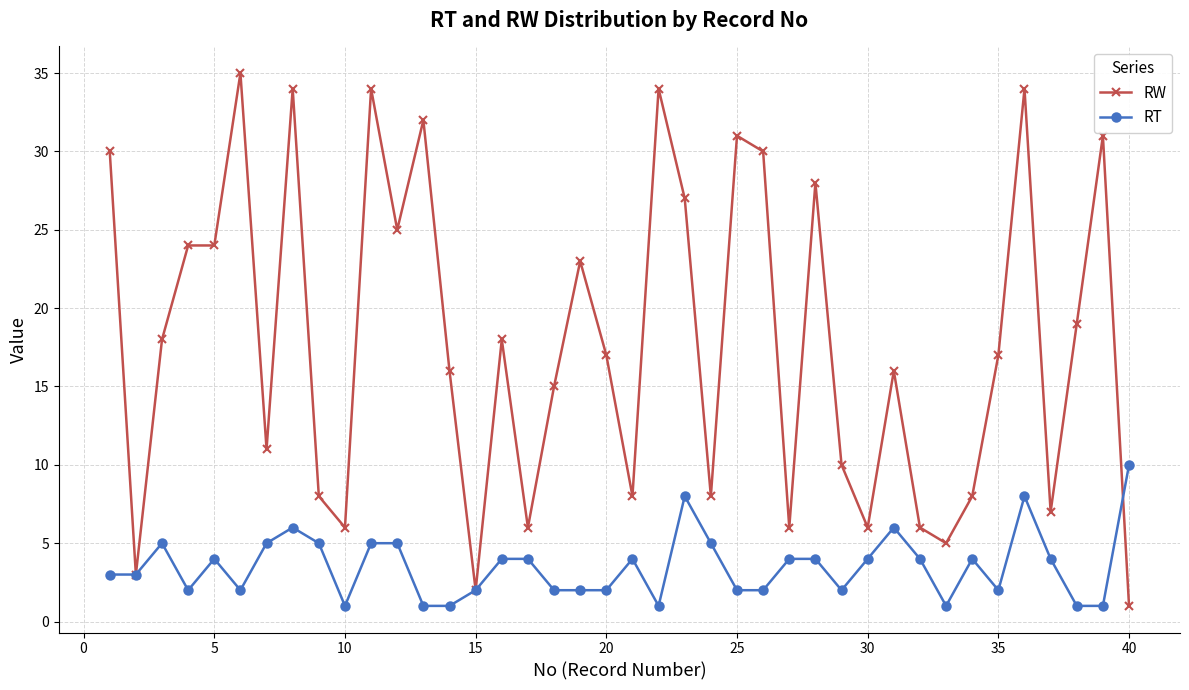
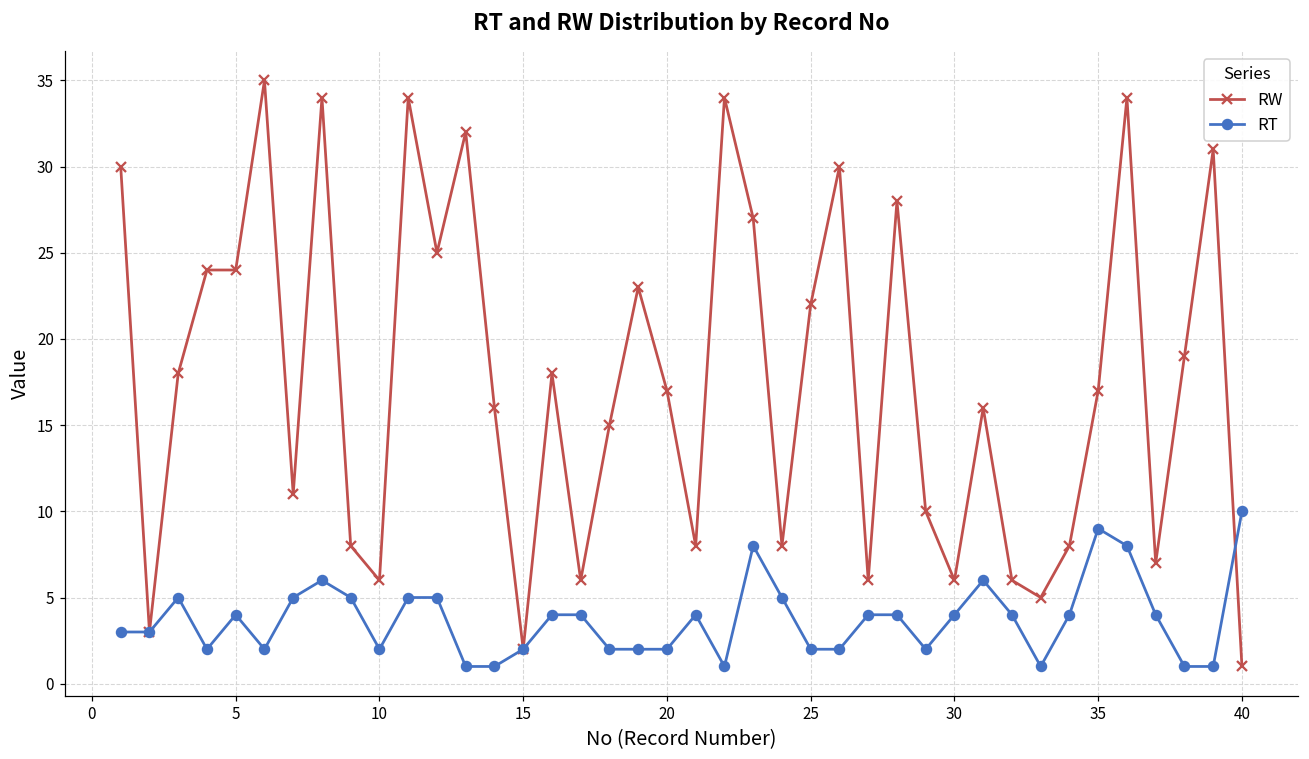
  {
    "RW": {
      "5": 24,
      "10": 6,
      "20": 17,
-     "25": 31,
+     "25": 22,
      "30": 6,
      "35": 17,
      "40": 1
    },
    "RT": {
      "5": 4,
-     "10": 1,
+     "10": 2,
      "20": 2,
      "25": 2,
      "30": 4,
-     "35": 2,
+     "35": 9,
      "40": 10
    }
  }
